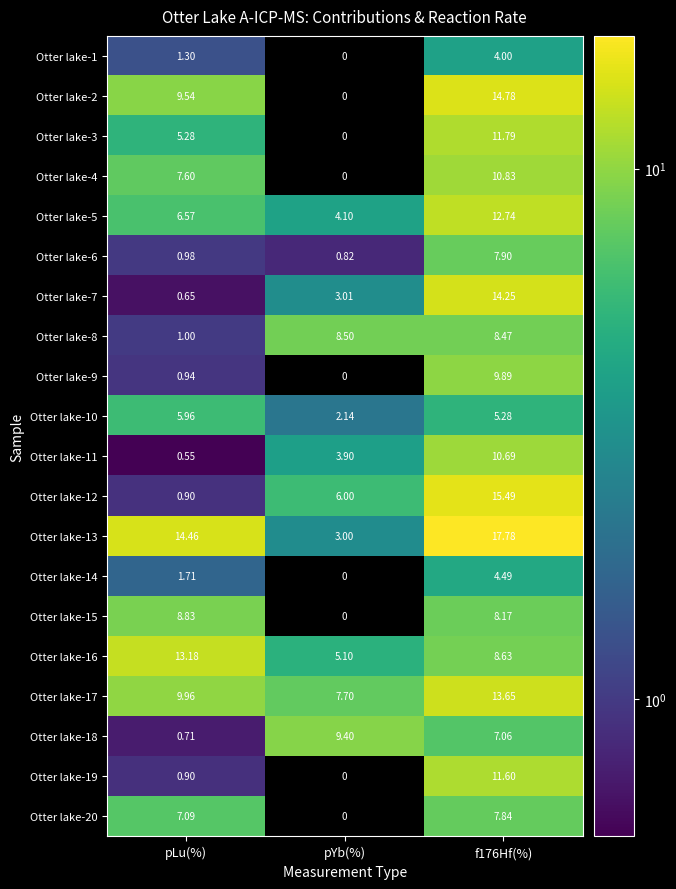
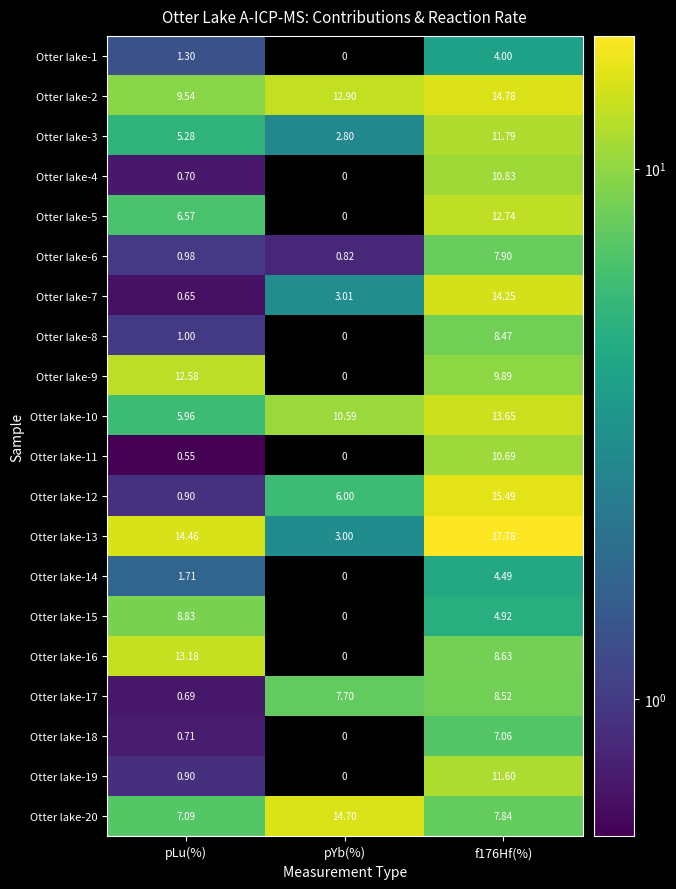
  {
    "Otter lake-1": {
      "pLu(%)": 1.30,
      "pYb(%)": 0,
      "f176Hf(%)": 4.00
    },
    "Otter lake-2": {
      "pLu(%)": 9.54,
-     "pYb(%)": 0,
+     "pYb(%)": 12.90,
      "f176Hf(%)": 14.78
    },
    "Otter lake-3": {
      "pLu(%)": 5.28,
-     "pYb(%)": 0,
+     "pYb(%)": 2.80,
      "f176Hf(%)": 11.79
    },
    "Otter lake-4": {
-     "pLu(%)": 7.60,
+     "pLu(%)": 0.70,
      "pYb(%)": 0,
      "f176Hf(%)": 10.83
    },
    "Otter lake-5": {
      "pLu(%)": 6.57,
-     "pYb(%)": 4.10,
+     "pYb(%)": 0,
      "f176Hf(%)": 12.74
    },
    "Otter lake-6": {
      "pLu(%)": 0.98,
      "pYb(%)": 0.82,
      "f176Hf(%)": 7.90
    },
    "Otter lake-7": {
      "pLu(%)": 0.65,
      "pYb(%)": 3.01,
      "f176Hf(%)": 14.25
    },
    "Otter lake-8": {
      "pLu(%)": 1.00,
-     "pYb(%)": 8.50,
+     "pYb(%)": 0,
      "f176Hf(%)": 8.47
    },
    "Otter lake-9": {
-     "pLu(%)": 0.94,
+     "pLu(%)": 12.58,
      "pYb(%)": 0,
      "f176Hf(%)": 9.89
    },
    "Otter lake-10": {
      "pLu(%)": 5.96,
-     "pYb(%)": 2.14,
-     "f176Hf(%)": 5.28
+     "pYb(%)": 10.59,
+     "f176Hf(%)": 13.65
    },
    "Otter lake-11": {
      "pLu(%)": 0.55,
-     "pYb(%)": 3.90,
+     "pYb(%)": 0,
      "f176Hf(%)": 10.69
    },
    "Otter lake-12": {
      "pLu(%)": 0.90,
      "pYb(%)": 6.00,
      "f176Hf(%)": 15.49
    },
    "Otter lake-13": {
      "pLu(%)": 14.46,
      "pYb(%)": 3.00,
      "f176Hf(%)": 17.78
    },
    "Otter lake-14": {
      "pLu(%)": 1.71,
      "pYb(%)": 0,
      "f176Hf(%)": 4.49
    },
    "Otter lake-15": {
      "pLu(%)": 8.83,
      "pYb(%)": 0,
-     "f176Hf(%)": 8.17
+     "f176Hf(%)": 4.92
    },
    "Otter lake-16": {
      "pLu(%)": 13.18,
-     "pYb(%)": 5.10,
+     "pYb(%)": 0,
      "f176Hf(%)": 8.63
    },
    "Otter lake-17": {
-     "pLu(%)": 9.96,
+     "pLu(%)": 0.69,
      "pYb(%)": 7.70,
-     "f176Hf(%)": 13.65
+     "f176Hf(%)": 8.52
    },
    "Otter lake-18": {
      "pLu(%)": 0.71,
-     "pYb(%)": 9.40,
+     "pYb(%)": 0,
      "f176Hf(%)": 7.06
    },
    "Otter lake-19": {
      "pLu(%)": 0.90,
      "pYb(%)": 0,
      "f176Hf(%)": 11.60
    },
    "Otter lake-20": {
      "pLu(%)": 7.09,
-     "pYb(%)": 0,
+     "pYb(%)": 14.70,
      "f176Hf(%)": 7.84
    }
  }
